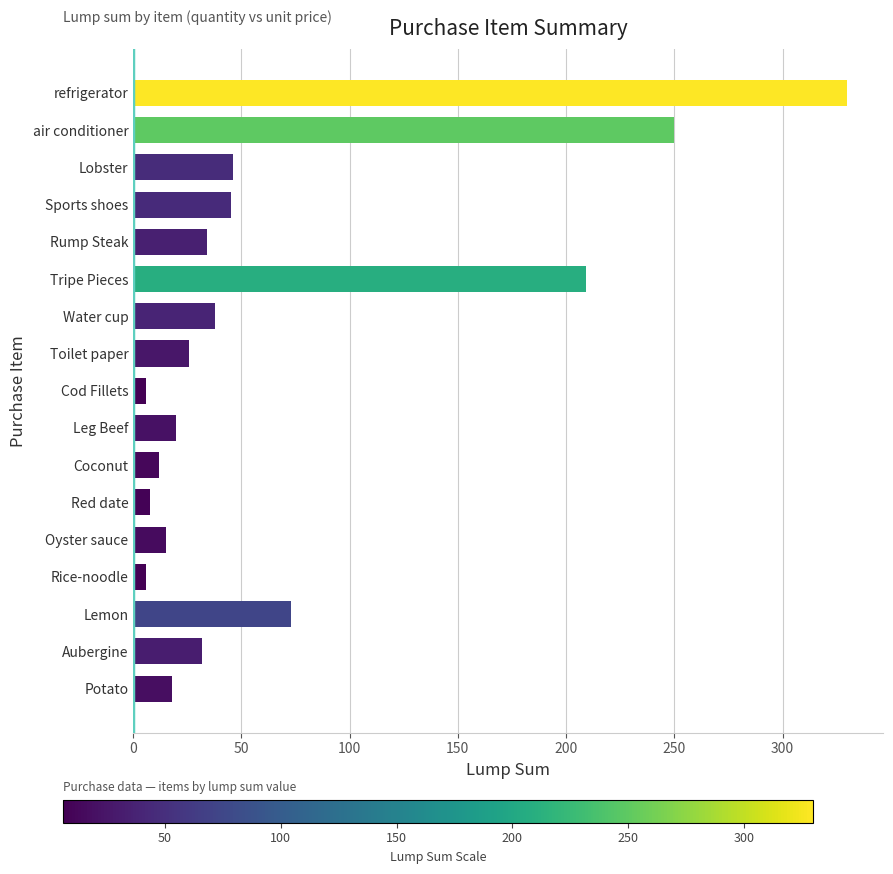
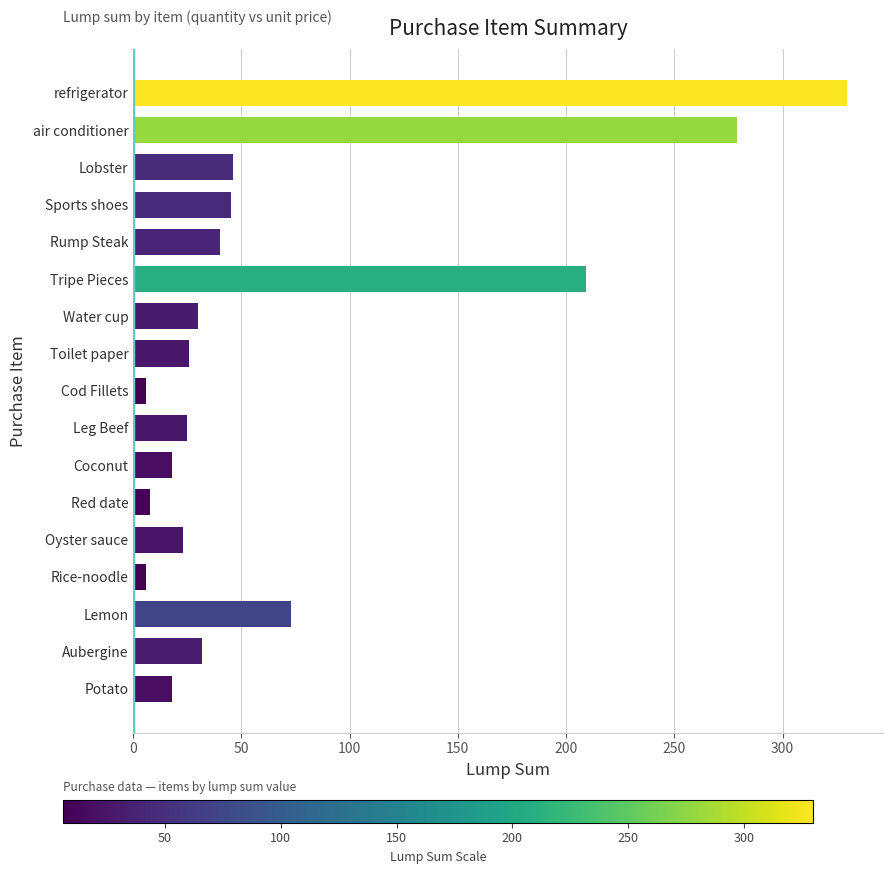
  {
    "refrigerator": 330,
-   "air conditioner": 250,
+   "air conditioner": 279,
    "Lobster": 46,
    "Sports shoes": 45,
-   "Rump Steak": 34,
+   "Rump Steak": 40,
    "Tripe Pieces": 209,
-   "Water cup": 38,
+   "Water cup": 30,
    "Toilet paper": 26,
    "Cod Fillets": 6,
-   "Leg Beef": 20,
-   "Coconut": 12,
+   "Leg Beef": 25,
+   "Coconut": 18,
    "Red date": 8,
-   "Oyster sauce": 15,
+   "Oyster sauce": 23,
    "Rice-noodle": 6,
    "Lemon": 73,
    "Aubergine": 32,
    "Potato": 18
  }
